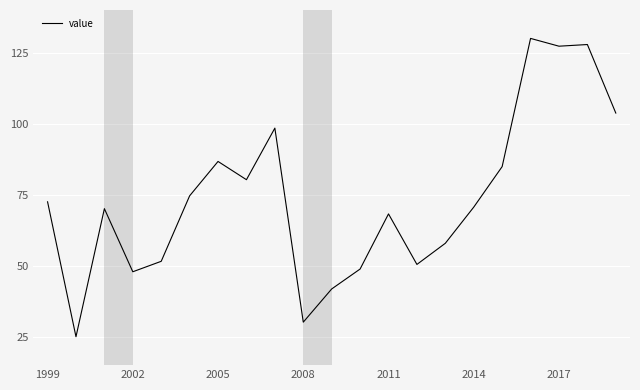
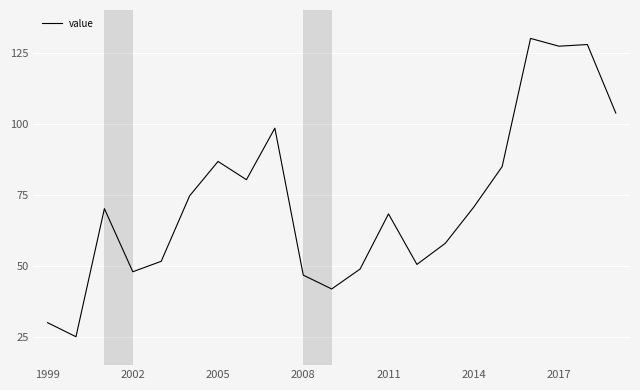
  {
-   "1999": 72,
+   "1999": 30,
    "2002": 48,
    "2005": 87,
-   "2008": 30,
+   "2008": 47,
    "2011": 68,
    "2014": 71,
    "2017": 127
  }
